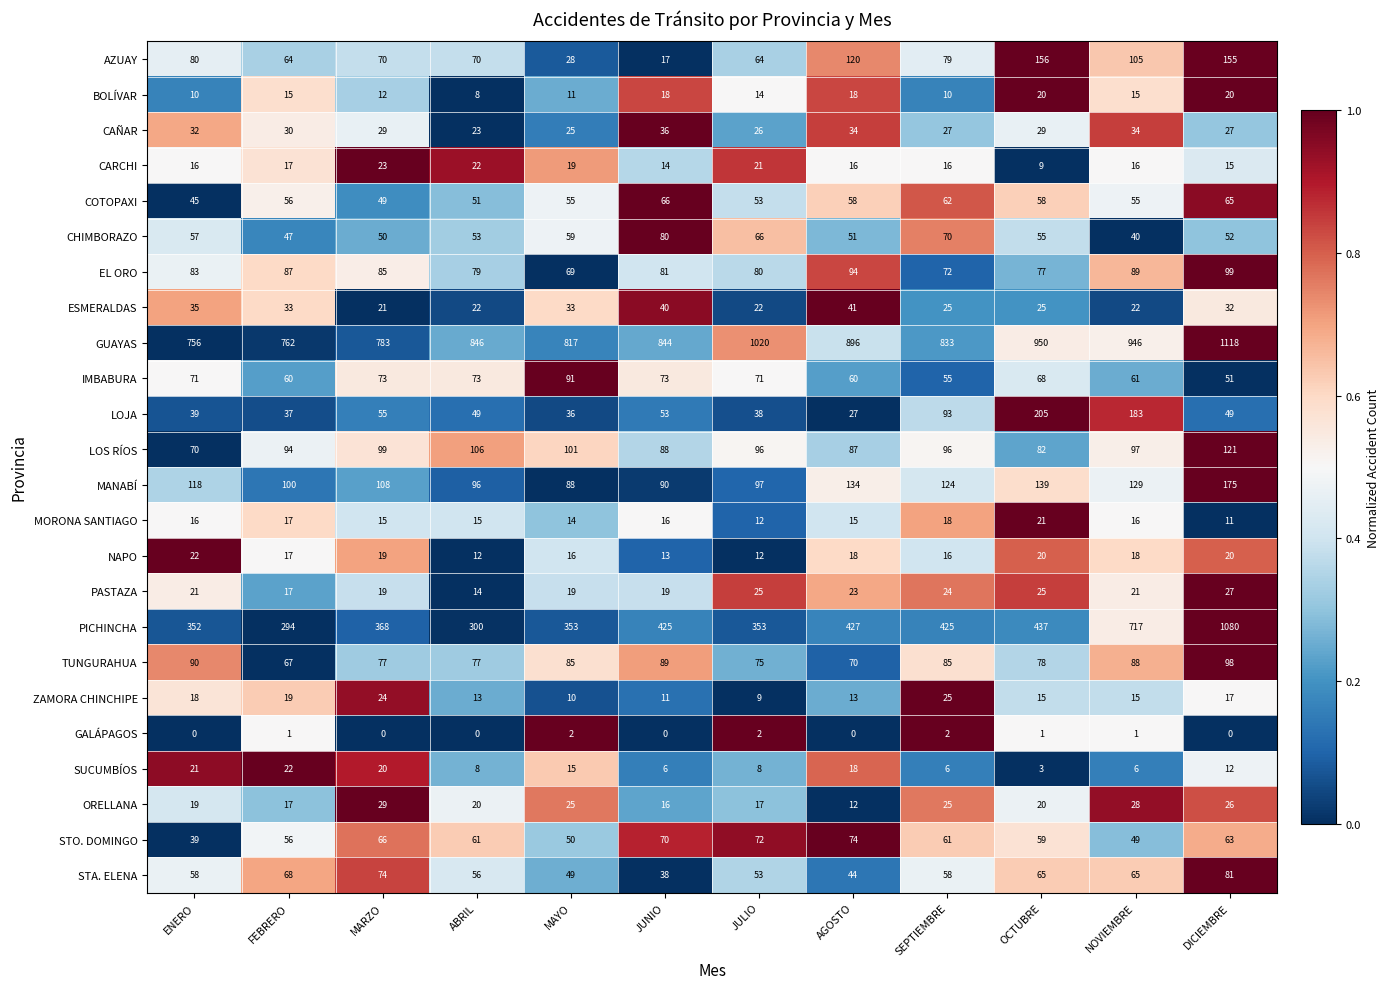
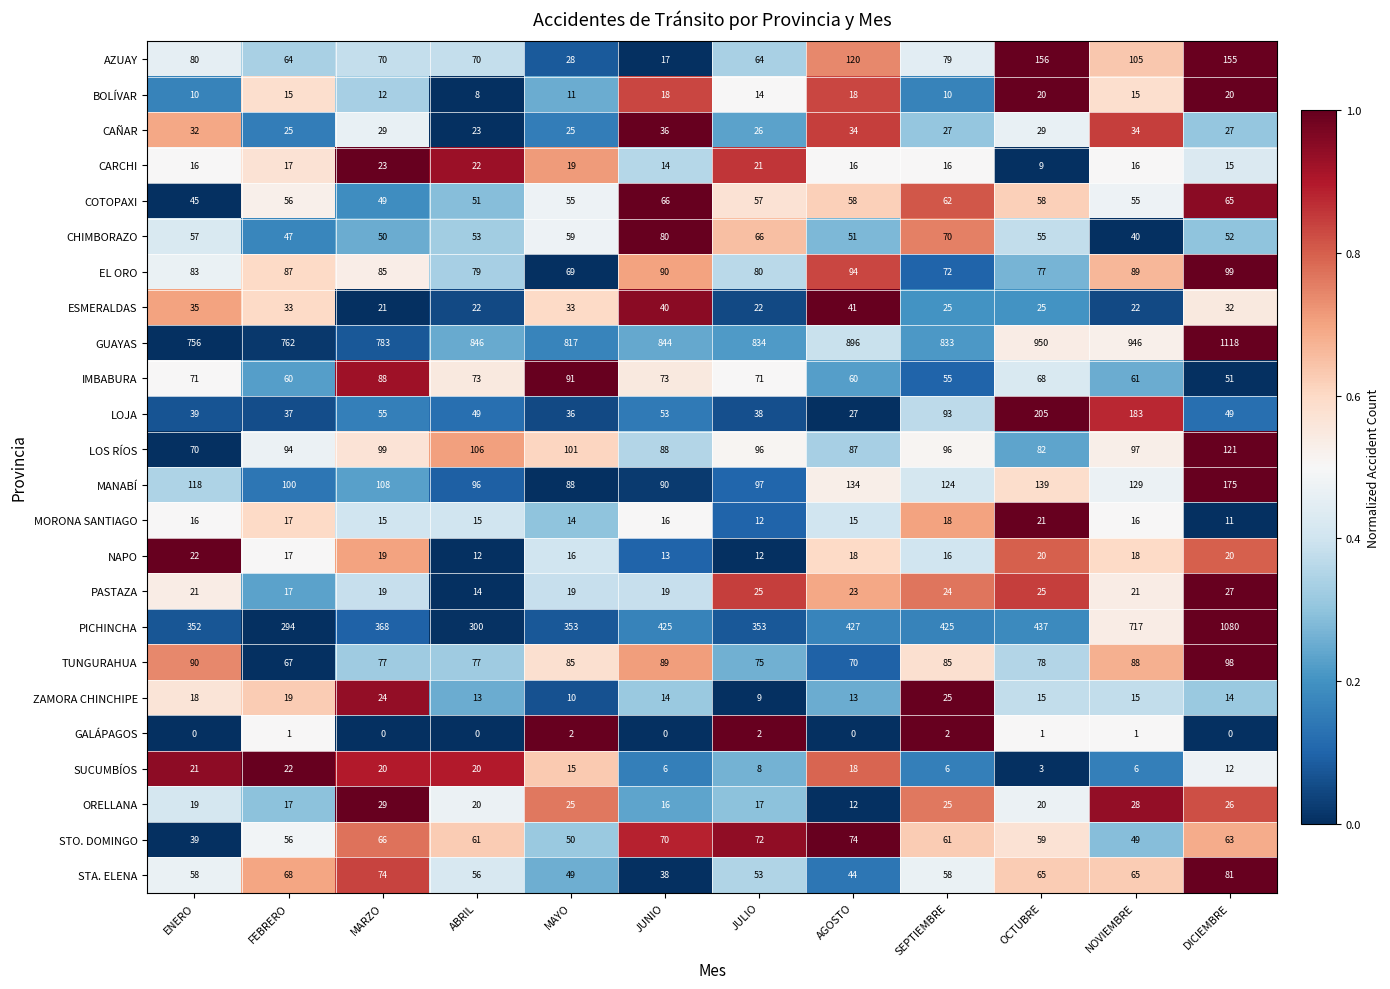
  {
    "CAÑAR": {
      "ENERO": 32,
-     "FEBRERO": 30,
+     "FEBRERO": 25,
      "MARZO": 29,
      "ABRIL": 23,
      "MAYO": 25,
      "JUNIO": 36,
      "JULIO": 26,
      "AGOSTO": 34,
      "SEPTIEMBRE": 27,
      "OCTUBRE": 29,
      "NOVIEMBRE": 34,
      "DICIEMBRE": 27
    },
    "COTOPAXI": {
      "ENERO": 45,
      "FEBRERO": 56,
      "MARZO": 49,
      "ABRIL": 51,
      "MAYO": 55,
      "JUNIO": 66,
-     "JULIO": 53,
+     "JULIO": 57,
      "AGOSTO": 58,
      "SEPTIEMBRE": 62,
      "OCTUBRE": 58,
      "NOVIEMBRE": 55,
      "DICIEMBRE": 65
    },
    "EL ORO": {
      "ENERO": 83,
      "FEBRERO": 87,
      "MARZO": 85,
      "ABRIL": 79,
      "MAYO": 69,
-     "JUNIO": 81,
+     "JUNIO": 90,
      "JULIO": 80,
      "AGOSTO": 94,
      "SEPTIEMBRE": 72,
      "OCTUBRE": 77,
      "NOVIEMBRE": 89,
      "DICIEMBRE": 99
    },
    "GUAYAS": {
      "ENERO": 756,
      "FEBRERO": 762,
      "MARZO": 783,
      "ABRIL": 846,
      "MAYO": 817,
      "JUNIO": 844,
-     "JULIO": 1020,
+     "JULIO": 834,
      "AGOSTO": 896,
      "SEPTIEMBRE": 833,
      "OCTUBRE": 950,
      "NOVIEMBRE": 946,
      "DICIEMBRE": 1118
    },
    "IMBABURA": {
      "ENERO": 71,
      "FEBRERO": 60,
-     "MARZO": 73,
+     "MARZO": 88,
      "ABRIL": 73,
      "MAYO": 91,
      "JUNIO": 73,
      "JULIO": 71,
      "AGOSTO": 60,
      "SEPTIEMBRE": 55,
      "OCTUBRE": 68,
      "NOVIEMBRE": 61,
      "DICIEMBRE": 51
    },
    "ZAMORA CHINCHIPE": {
      "ENERO": 18,
      "FEBRERO": 19,
      "MARZO": 24,
      "ABRIL": 13,
      "MAYO": 10,
-     "JUNIO": 11,
+     "JUNIO": 14,
      "JULIO": 9,
      "AGOSTO": 13,
      "SEPTIEMBRE": 25,
      "OCTUBRE": 15,
      "NOVIEMBRE": 15,
-     "DICIEMBRE": 17
+     "DICIEMBRE": 14
    },
    "SUCUMBÍOS": {
      "ENERO": 21,
      "FEBRERO": 22,
      "MARZO": 20,
-     "ABRIL": 8,
+     "ABRIL": 20,
      "MAYO": 15,
      "JUNIO": 6,
      "JULIO": 8,
      "AGOSTO": 18,
      "SEPTIEMBRE": 6,
      "OCTUBRE": 3,
      "NOVIEMBRE": 6,
      "DICIEMBRE": 12
    }
  }
